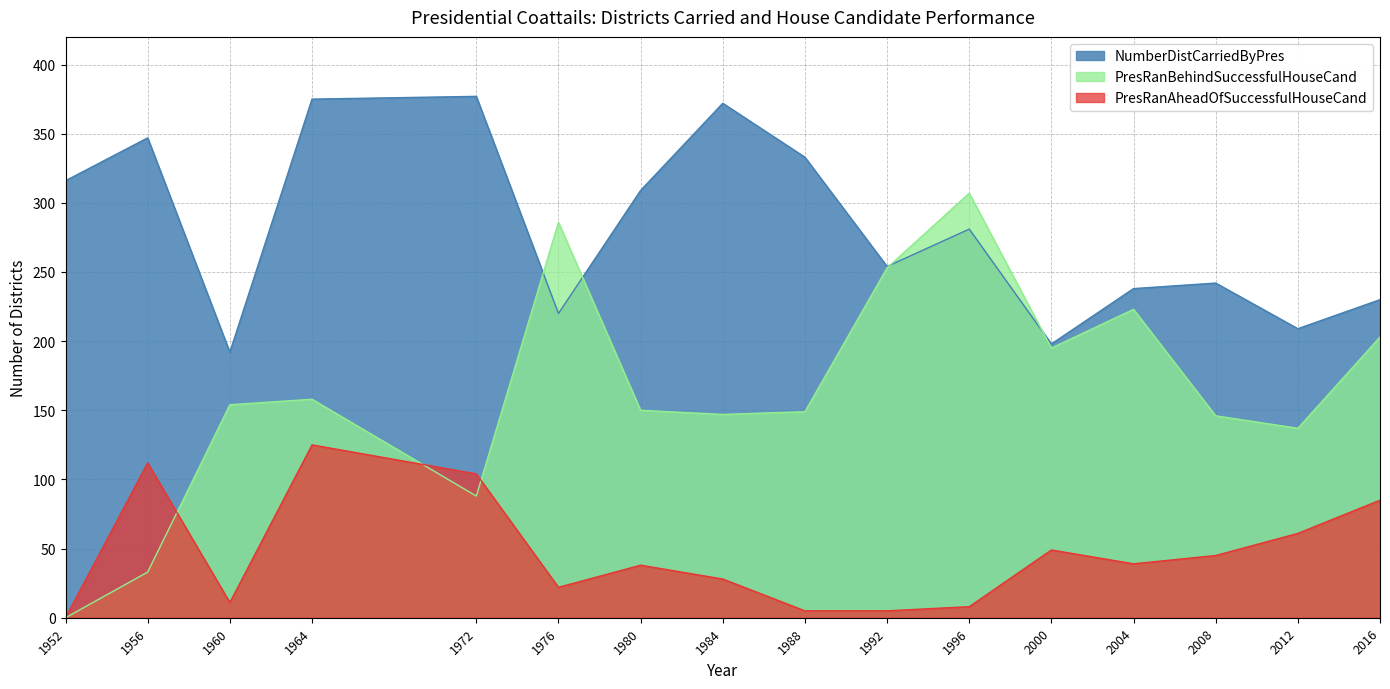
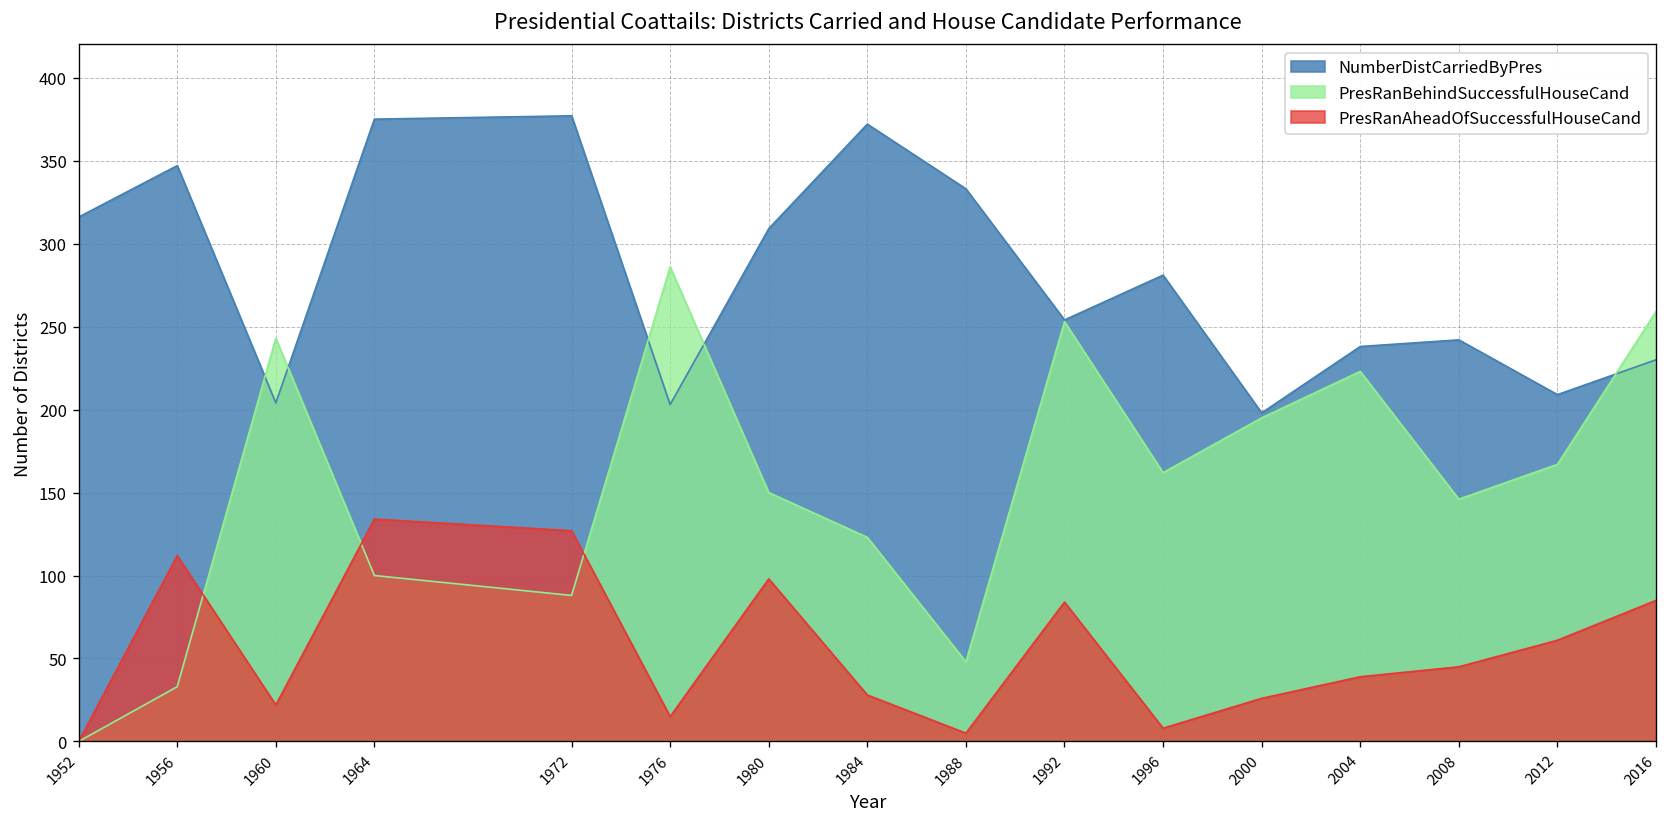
  {
    "NumberDistCarriedByPres": {
      "1952": 316,
      "1956": 347,
-     "1960": 192,
+     "1960": 204,
      "1964": 375,
      "1972": 377,
-     "1976": 220,
+     "1976": 203,
      "1980": 309,
      "1984": 372,
      "1988": 333,
      "1996": 281,
      "2000": 198,
      "2004": 238,
      "2008": 242,
      "2012": 209,
      "2016": 230
    },
    "PresRanBehindSuccessfulHouseCand": {
      "1956": 33,
-     "1960": 154,
-     "1964": 158,
+     "1960": 243,
+     "1964": 100,
      "1972": 88,
      "1976": 286,
      "1980": 150,
-     "1984": 147,
-     "1988": 149,
-     "1996": 307,
+     "1984": 123,
+     "1988": 48,
+     "1996": 162,
      "2000": 195,
      "2004": 223,
      "2008": 146,
-     "2012": 137,
-     "2016": 203
+     "2012": 167,
+     "2016": 259
    },
    "PresRanAheadOfSuccessfulHouseCand": {
      "1956": 112,
-     "1960": 11,
-     "1964": 125,
-     "1972": 104,
-     "1976": 22,
-     "1980": 38,
+     "1960": 22,
+     "1964": 134,
+     "1972": 127,
+     "1976": 15,
+     "1980": 98,
      "1984": 28,
      "1988": 5,
-     "1992": 5,
+     "1992": 84,
      "1996": 8,
-     "2000": 49,
+     "2000": 26,
      "2004": 39,
      "2008": 45,
      "2012": 61,
      "2016": 85
    }
  }
